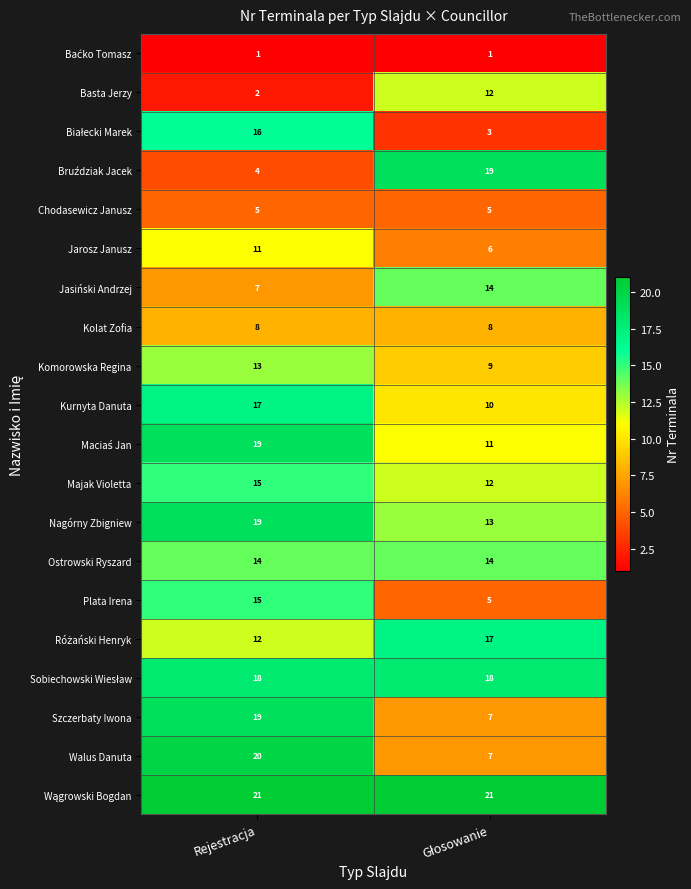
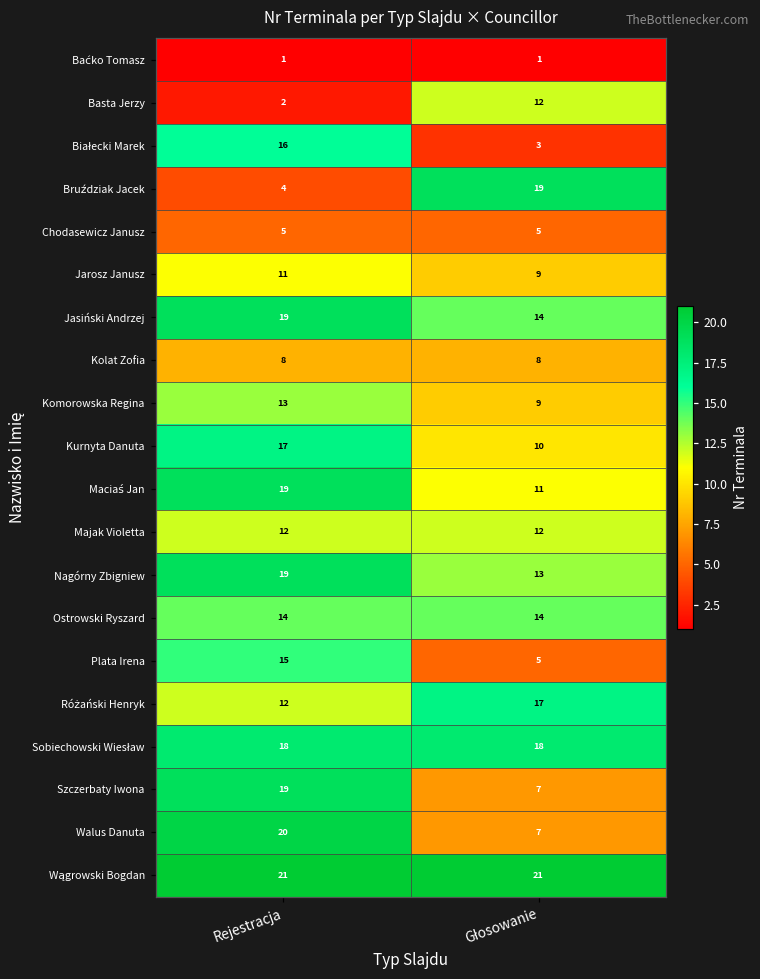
  {
    "Baćko Tomasz": {
      "Rejestracja": 1,
      "Głosowanie": 1
    },
    "Basta Jerzy": {
      "Rejestracja": 2,
      "Głosowanie": 12
    },
    "Białecki Marek": {
      "Rejestracja": 16,
      "Głosowanie": 3
    },
    "Bruździak Jacek": {
      "Rejestracja": 4,
      "Głosowanie": 19
    },
    "Chodasewicz Janusz": {
      "Rejestracja": 5,
      "Głosowanie": 5
    },
    "Jarosz Janusz": {
      "Rejestracja": 11,
-     "Głosowanie": 6
+     "Głosowanie": 9
    },
    "Jasiński Andrzej": {
-     "Rejestracja": 7,
+     "Rejestracja": 19,
      "Głosowanie": 14
    },
    "Kolat Zofia": {
      "Rejestracja": 8,
      "Głosowanie": 8
    },
    "Komorowska Regina": {
      "Rejestracja": 13,
      "Głosowanie": 9
    },
    "Kurnyta Danuta": {
      "Rejestracja": 17,
      "Głosowanie": 10
    },
    "Maciaś Jan": {
      "Rejestracja": 19,
      "Głosowanie": 11
    },
    "Majak Violetta": {
-     "Rejestracja": 15,
+     "Rejestracja": 12,
      "Głosowanie": 12
    },
    "Nagórny Zbigniew": {
      "Rejestracja": 19,
      "Głosowanie": 13
    },
    "Ostrowski Ryszard": {
      "Rejestracja": 14,
      "Głosowanie": 14
    },
    "Plata Irena": {
      "Rejestracja": 15,
      "Głosowanie": 5
    },
    "Różański Henryk": {
      "Rejestracja": 12,
      "Głosowanie": 17
    },
    "Sobiechowski Wiesław": {
      "Rejestracja": 18,
      "Głosowanie": 18
    },
    "Szczerbaty Iwona": {
      "Rejestracja": 19,
      "Głosowanie": 7
    },
    "Walus Danuta": {
      "Rejestracja": 20,
      "Głosowanie": 7
    },
    "Wągrowski Bogdan": {
      "Rejestracja": 21,
      "Głosowanie": 21
    }
  }
